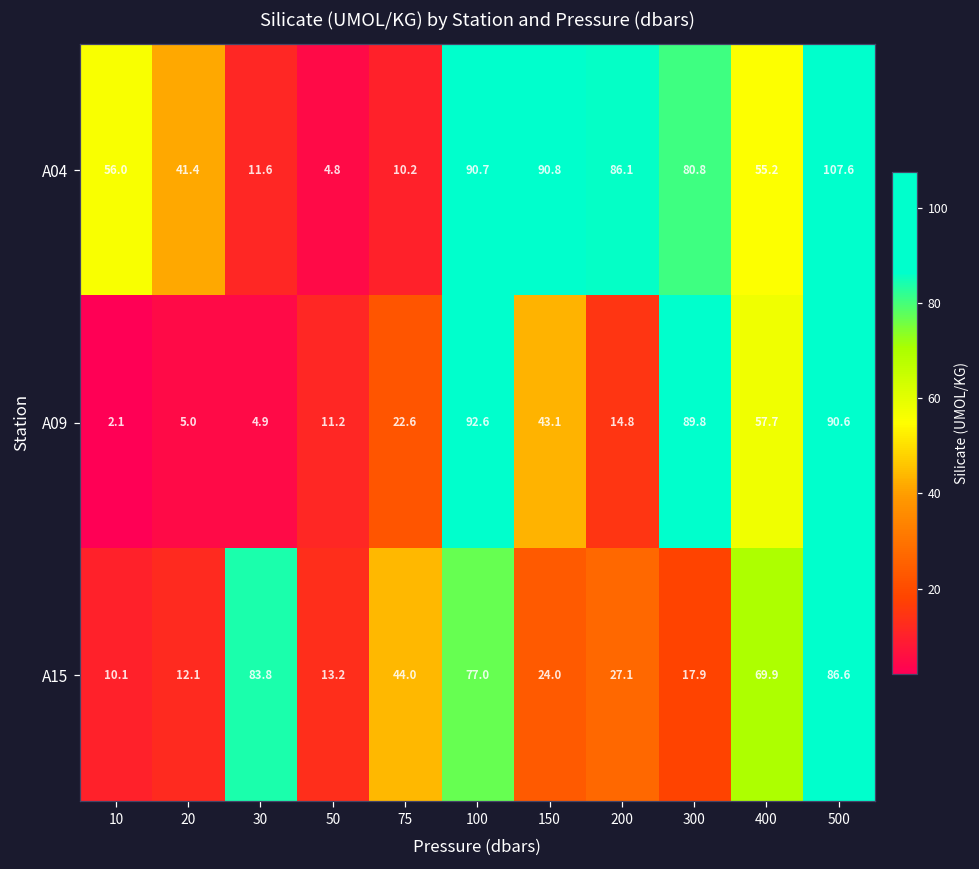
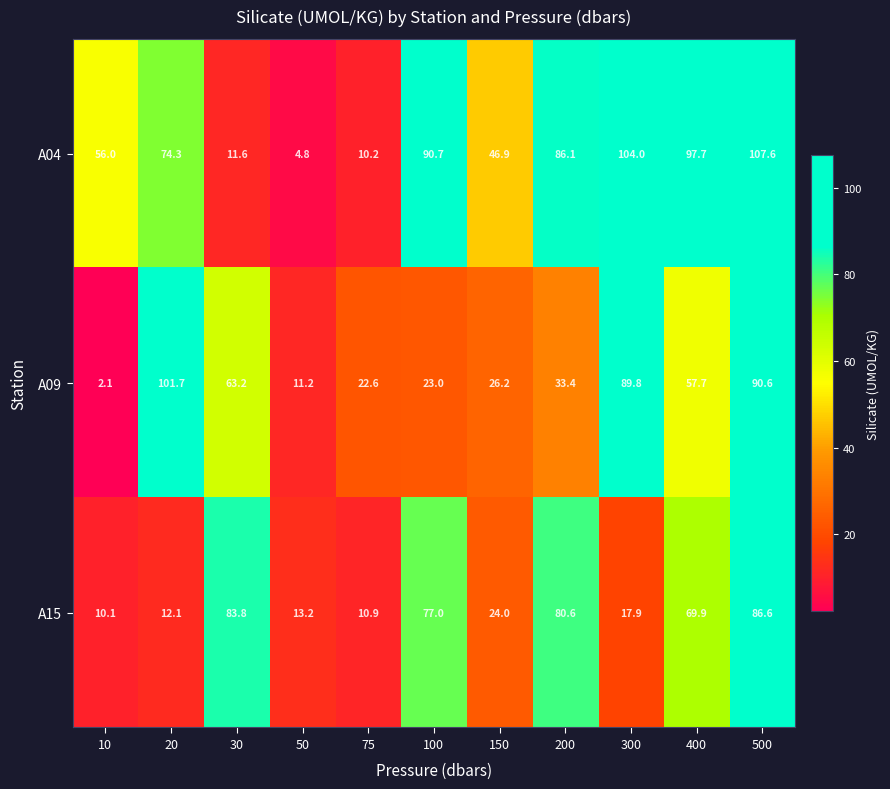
  {
    "A04": {
      "10": 56.0,
-     "20": 41.4,
+     "20": 74.3,
      "30": 11.6,
      "50": 4.8,
      "75": 10.2,
      "100": 90.7,
-     "150": 90.8,
+     "150": 46.9,
      "200": 86.1,
-     "300": 80.8,
-     "400": 55.2,
+     "300": 104.0,
+     "400": 97.7,
      "500": 107.6
    },
    "A09": {
      "10": 2.1,
-     "20": 5.0,
-     "30": 4.9,
+     "20": 101.7,
+     "30": 63.2,
      "50": 11.2,
      "75": 22.6,
-     "100": 92.6,
-     "150": 43.1,
-     "200": 14.8,
+     "100": 23.0,
+     "150": 26.2,
+     "200": 33.4,
      "300": 89.8,
      "400": 57.7,
      "500": 90.6
    },
    "A15": {
      "10": 10.1,
      "20": 12.1,
      "30": 83.8,
      "50": 13.2,
-     "75": 44.0,
+     "75": 10.9,
      "100": 77.0,
      "150": 24.0,
-     "200": 27.1,
+     "200": 80.6,
      "300": 17.9,
      "400": 69.9,
      "500": 86.6
    }
  }
